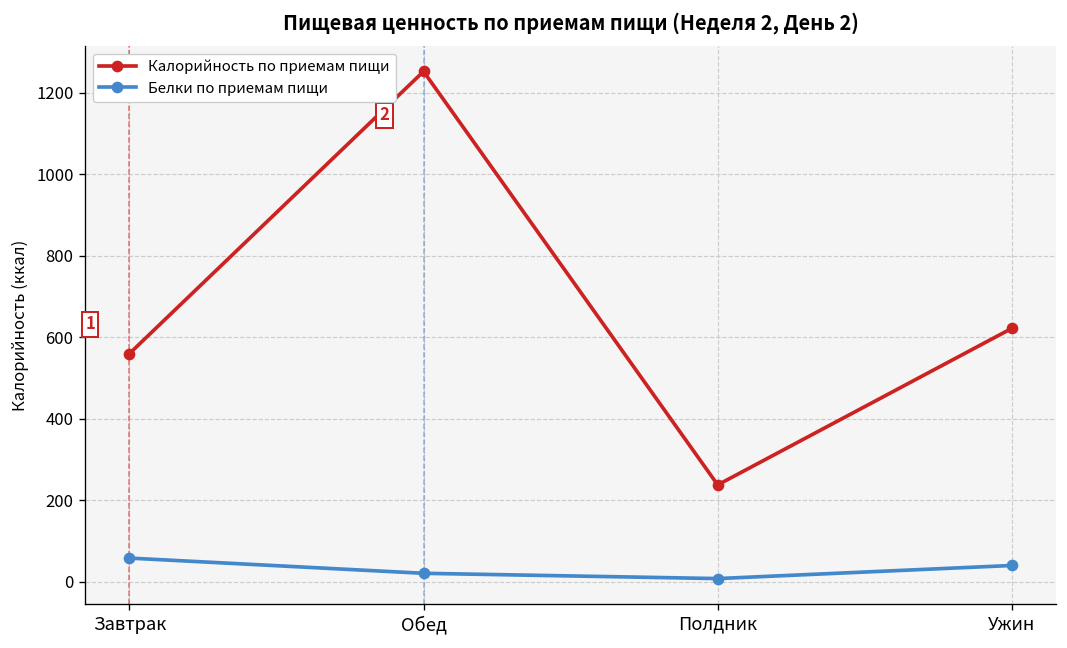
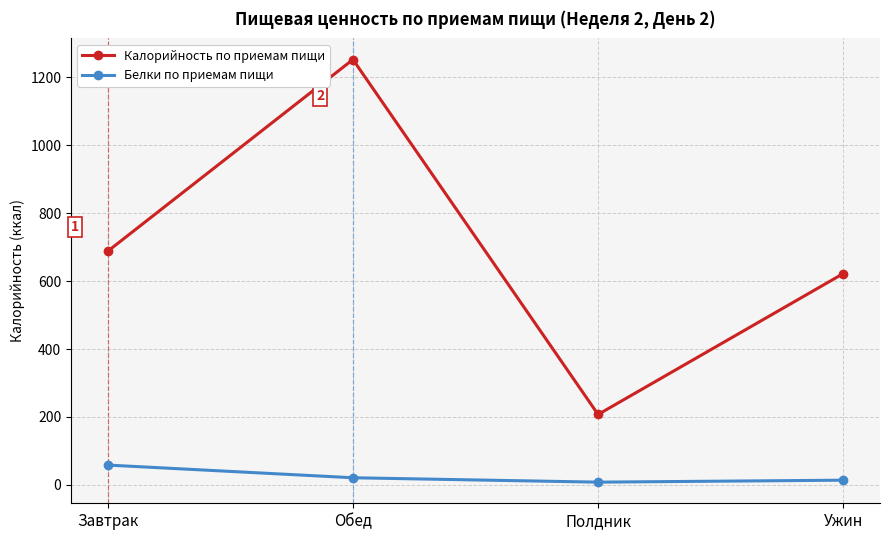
  {
    "Калорийность по приемам пищи": {
-     "Завтрак": 560,
+     "Завтрак": 690,
      "Обед": 1250,
-     "Полдник": 240,
+     "Полдник": 210,
      "Ужин": 620
    },
    "Белки по приемам пищи": {
      "Завтрак": 60,
      "Обед": 20,
      "Полдник": 10,
-     "Ужин": 40
+     "Ужин": 10
    }
  }
